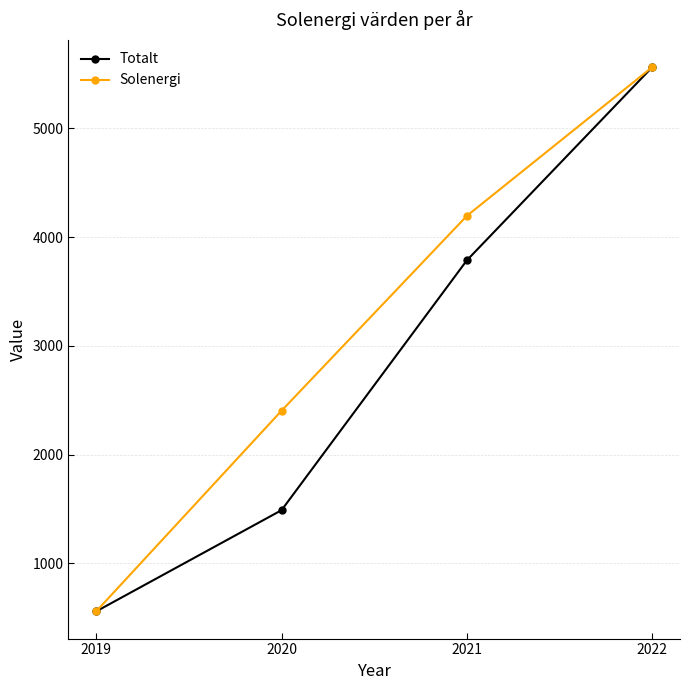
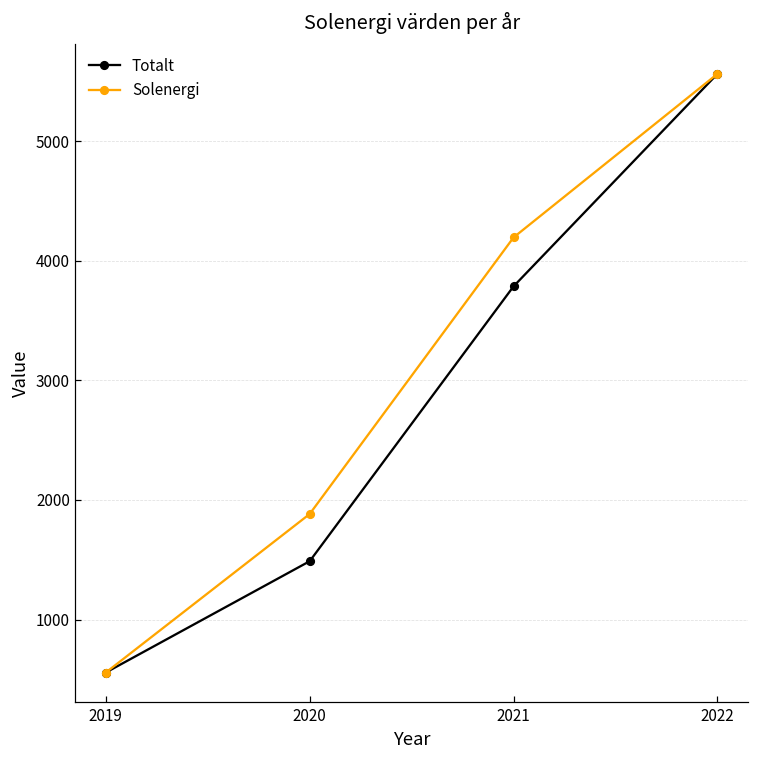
  {
    "Totalt": {
      "2020": 1490,
      "2021": 3790
    },
    "Solenergi": {
-     "2020": 2400,
+     "2020": 1880,
      "2021": 4200
    }
  }
